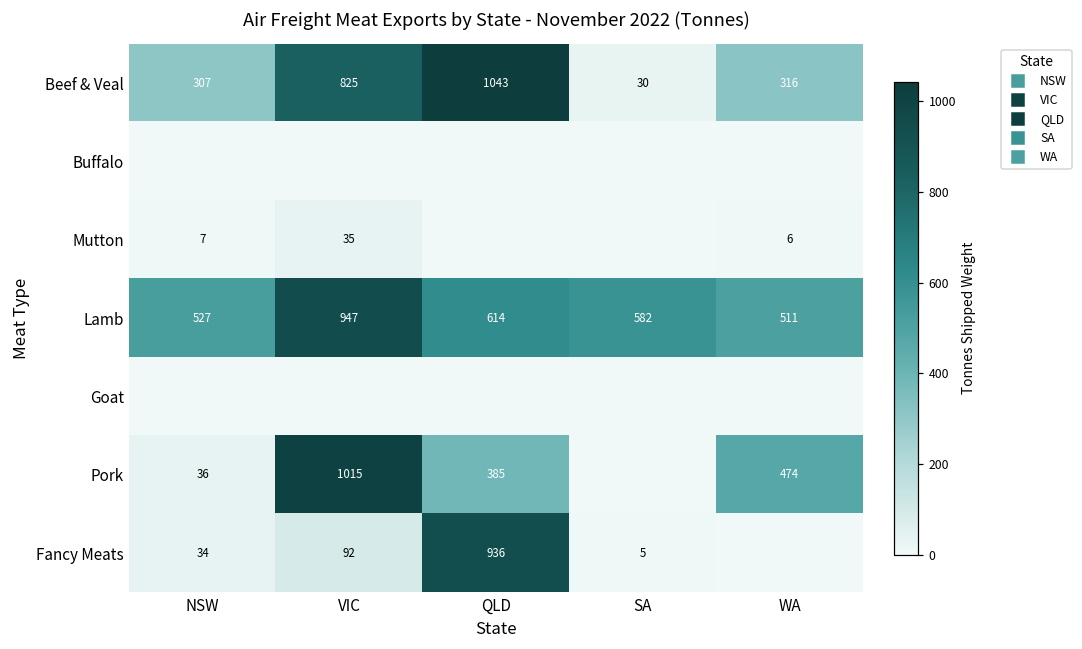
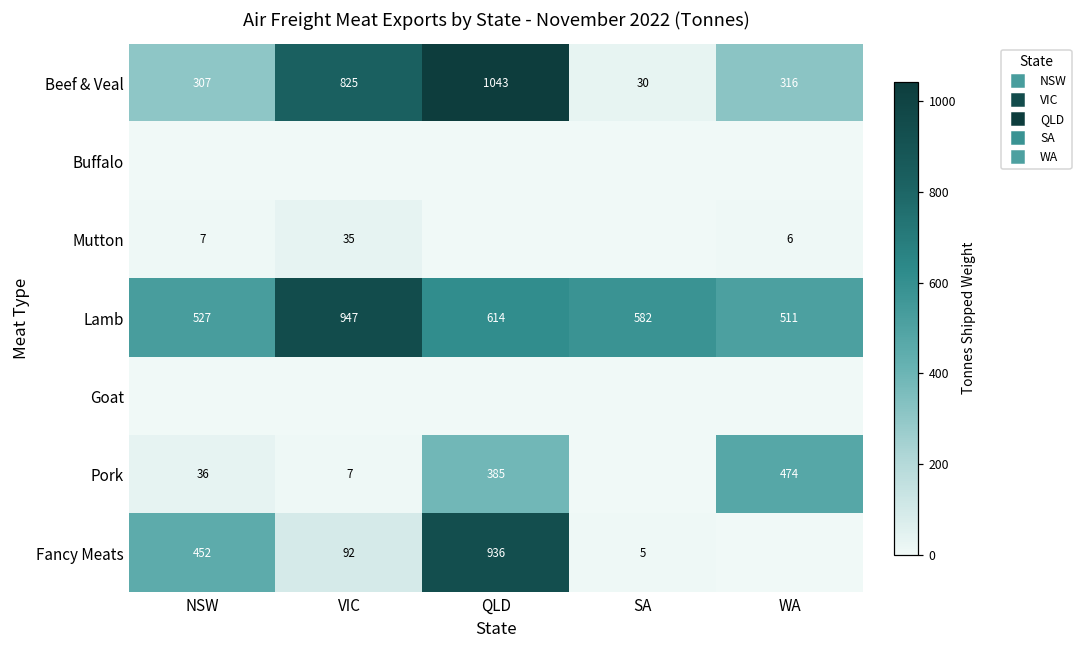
  {
    "Beef & Veal": {
      "NSW": 307,
      "VIC": 825,
      "QLD": 1043,
      "SA": 30,
      "WA": 316
    },
    "Mutton": {
      "NSW": 7,
      "VIC": 35,
      "WA": 6
    },
    "Lamb": {
      "NSW": 527,
      "VIC": 947,
      "QLD": 614,
      "SA": 582,
      "WA": 511
    },
    "Pork": {
      "NSW": 36,
-     "VIC": 1015,
+     "VIC": 7,
      "QLD": 385,
      "WA": 474
    },
    "Fancy Meats": {
-     "NSW": 34,
+     "NSW": 452,
      "VIC": 92,
      "QLD": 936,
      "SA": 5
    }
  }
